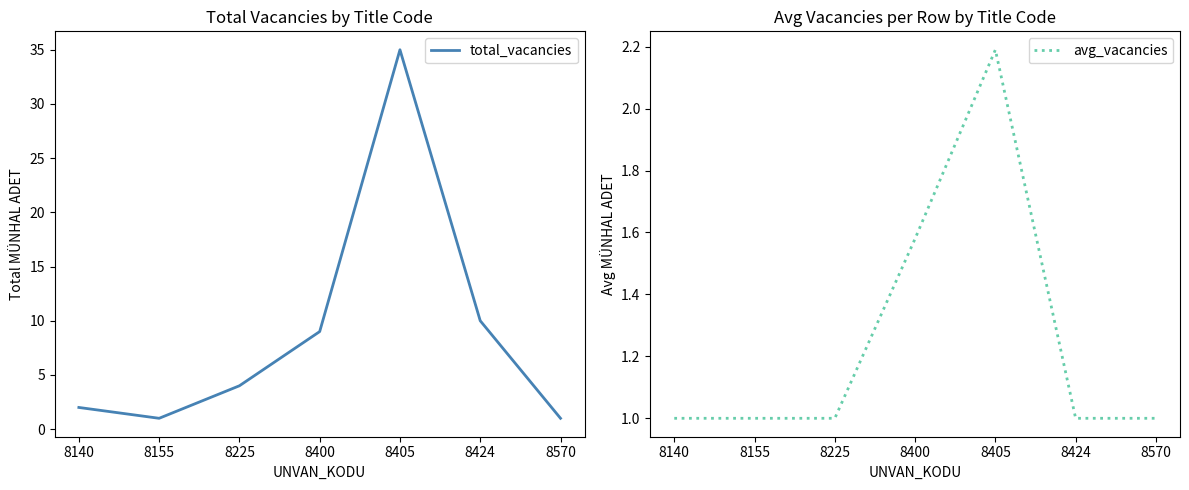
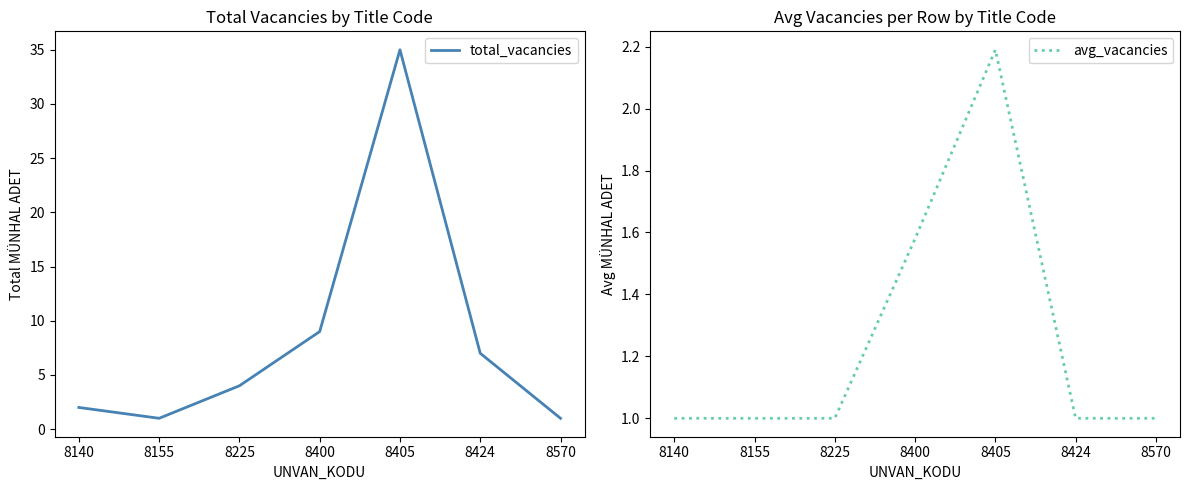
  {
    "Total Vacancies by Title Code": {
      "8140": 2,
      "8155": 1,
      "8225": 4,
      "8400": 9,
      "8405": 35,
-     "8424": 10,
+     "8424": 7,
      "8570": 1
    },
    "Avg Vacancies per Row by Title Code": {
      "8140": 1.00,
      "8155": 1.00,
      "8225": 1.00,
      "8400": 1.58,
      "8405": 2.19,
      "8424": 1.00,
      "8570": 1.00
    }
  }
